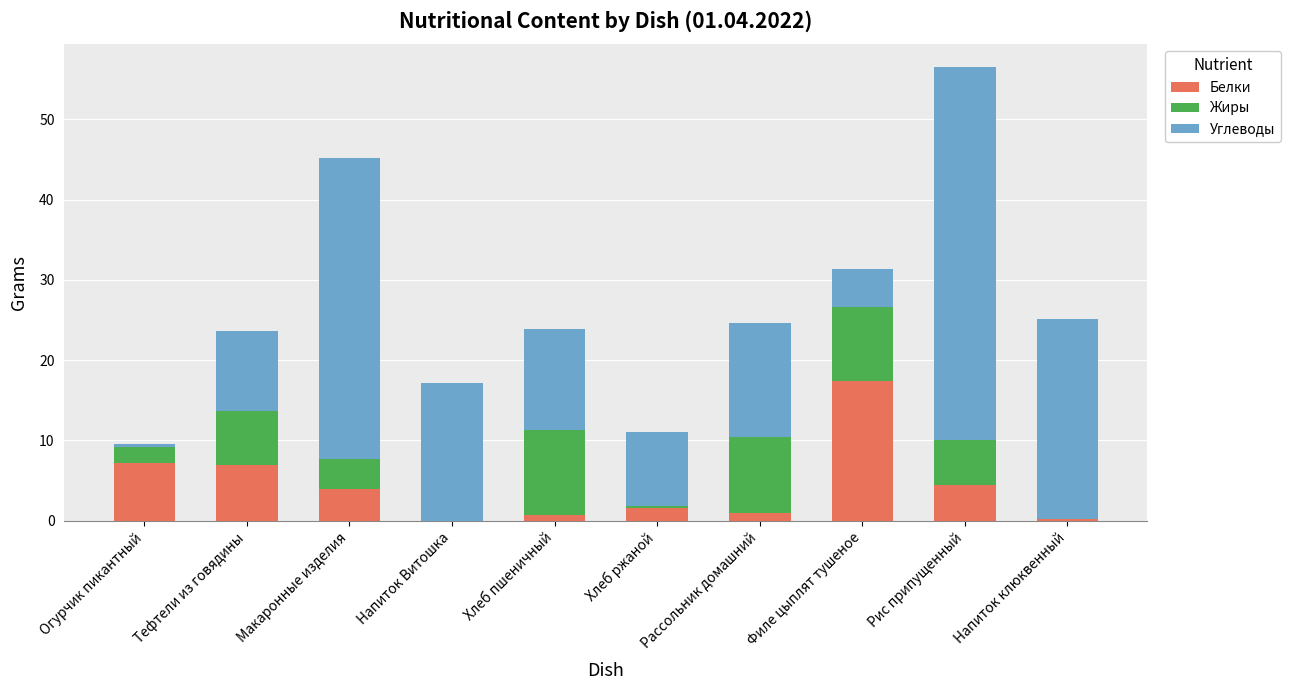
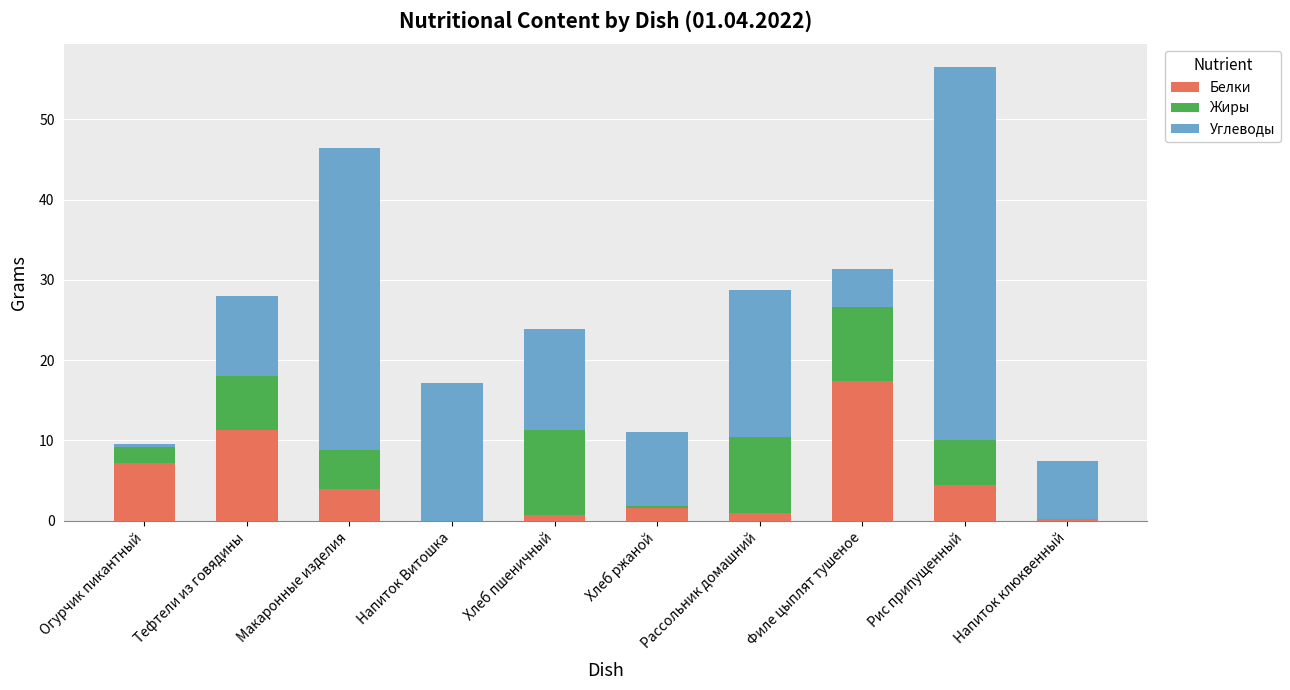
  {
    "Белки": {
      "Огурчик пикантный": 7,
-     "Тефтели из говядины": 7,
+     "Тефтели из говядины": 11,
      "Макаронные изделия": 4,
      "Напиток Витошка": 0,
      "Хлеб пшеничный": 1,
      "Хлеб ржаной": 2,
      "Рассольник домашний": 1,
      "Филе цыплят тушеное": 17,
      "Рис припущенный": 4
    },
    "Жиры": {
      "Огурчик пикантный": 2,
      "Тефтели из говядины": 7,
-     "Макаронные изделия": 4,
+     "Макаронные изделия": 5,
      "Напиток Витошка": 0,
      "Хлеб пшеничный": 11,
      "Рассольник домашний": 9,
      "Филе цыплят тушеное": 9,
      "Рис припущенный": 6
    },
    "Углеводы": {
      "Огурчик пикантный": 0,
      "Тефтели из говядины": 10,
      "Макаронные изделия": 38,
      "Напиток Витошка": 17,
      "Хлеб пшеничный": 13,
      "Хлеб ржаной": 9,
-     "Рассольник домашний": 14,
+     "Рассольник домашний": 18,
      "Филе цыплят тушеное": 5,
      "Рис припущенный": 46,
-     "Напиток клюквенный": 25
+     "Напиток клюквенный": 7
    }
  }
